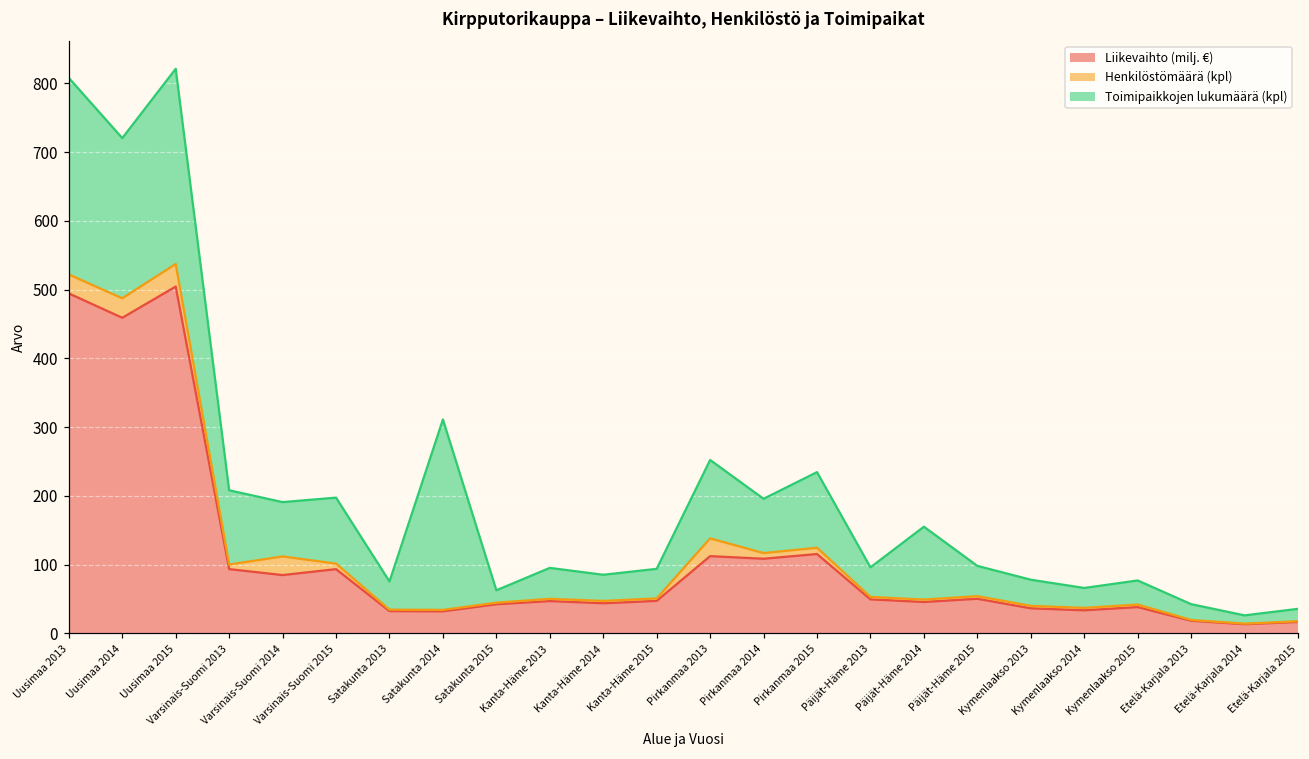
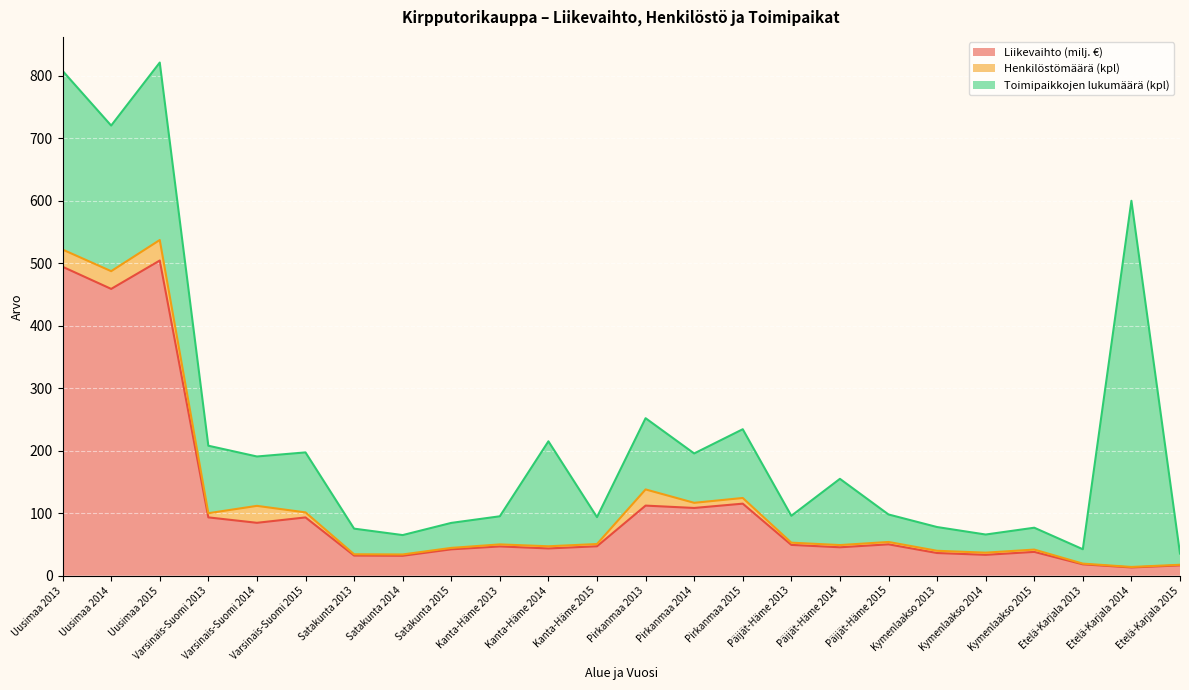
  {
    "Liikevaihto (milj. €)": {
      "Uusimaa 2013": 490,
      "Uusimaa 2014": 460,
      "Uusimaa 2015": 500,
      "Varsinais-Suomi 2013": 90,
      "Varsinais-Suomi 2014": 80,
      "Varsinais-Suomi 2015": 90,
      "Pirkanmaa 2013": 110,
      "Pirkanmaa 2014": 110,
      "Pirkanmaa 2015": 120
    },
    "Henkilöstömäärä (kpl)": {
      "Uusimaa 2013": 30,
      "Uusimaa 2014": 30,
      "Uusimaa 2015": 30,
      "Varsinais-Suomi 2013": 10,
      "Varsinais-Suomi 2014": 30,
      "Varsinais-Suomi 2015": 10,
      "Pirkanmaa 2013": 30,
      "Pirkanmaa 2014": 10,
      "Pirkanmaa 2015": 10
    },
    "Toimipaikkojen lukumäärä (kpl)": {
      "Uusimaa 2013": 290,
      "Uusimaa 2014": 230,
      "Uusimaa 2015": 280,
      "Varsinais-Suomi 2013": 110,
      "Varsinais-Suomi 2014": 80,
      "Varsinais-Suomi 2015": 100,
      "Satakunta 2013": 40,
-     "Satakunta 2014": 280,
-     "Satakunta 2015": 20,
+     "Satakunta 2014": 30,
+     "Satakunta 2015": 40,
      "Kanta-Häme 2013": 50,
-     "Kanta-Häme 2014": 40,
+     "Kanta-Häme 2014": 170,
      "Kanta-Häme 2015": 40,
      "Pirkanmaa 2013": 110,
      "Pirkanmaa 2014": 80,
      "Pirkanmaa 2015": 110,
      "Päijät-Häme 2013": 40,
      "Päijät-Häme 2014": 110,
      "Päijät-Häme 2015": 40,
      "Kymenlaakso 2013": 40,
      "Kymenlaakso 2014": 30,
      "Kymenlaakso 2015": 40,
      "Etelä-Karjala 2013": 20,
-     "Etelä-Karjala 2014": 10,
+     "Etelä-Karjala 2014": 590,
      "Etelä-Karjala 2015": 20
    }
  }
